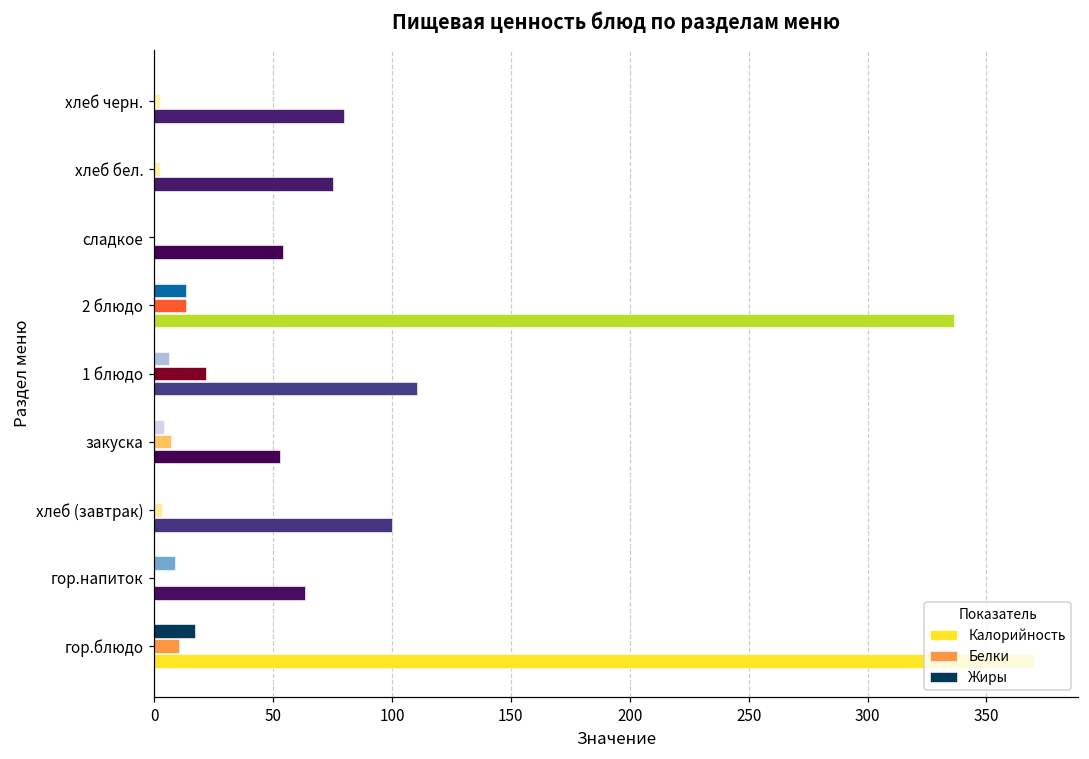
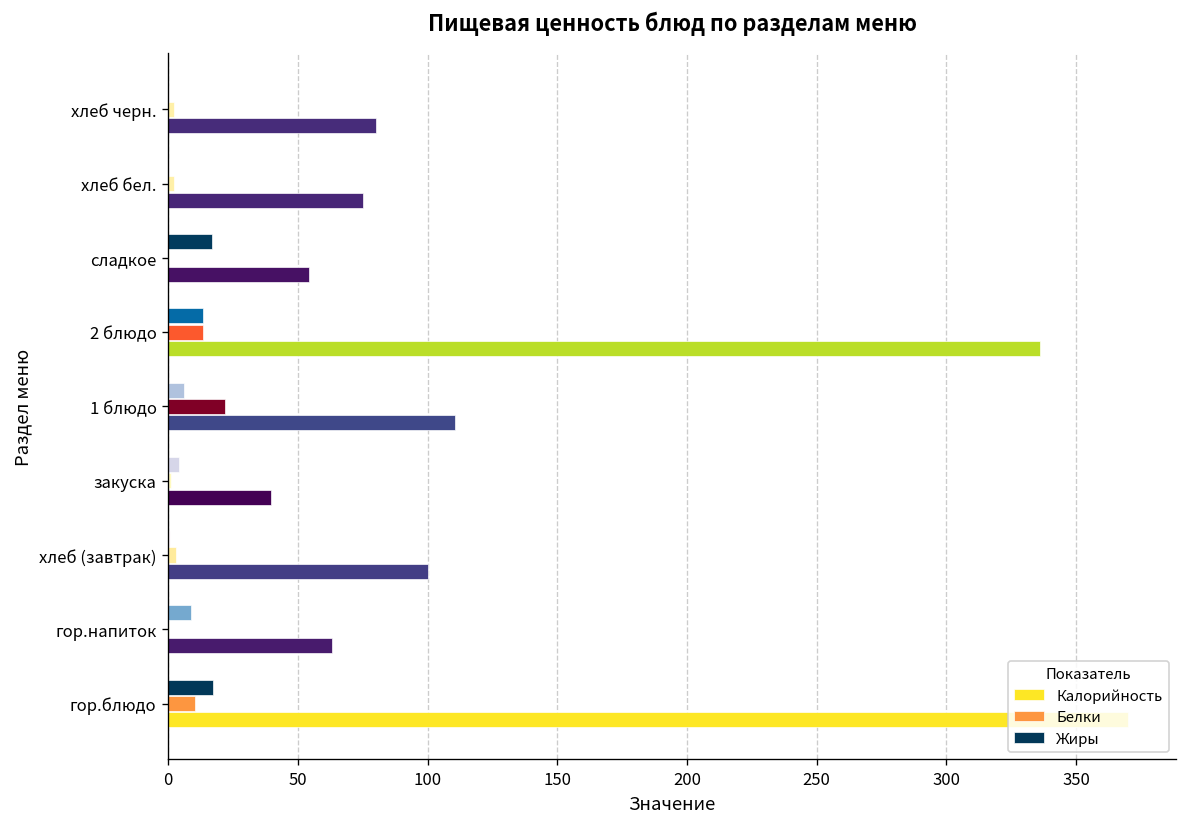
  {
    "Калорийность": {
      "хлеб черн.": 80,
      "хлеб бел.": 75,
      "сладкое": 54,
      "2 блюдо": 336,
      "1 блюдо": 111,
-     "закуска": 53,
+     "закуска": 40,
      "хлеб (завтрак)": 100,
      "гор.напиток": 63
    },
    "Белки": {
      "хлеб черн.": 2,
      "хлеб бел.": 2,
      "2 блюдо": 13,
      "1 блюдо": 22,
-     "закуска": 7,
+     "закуска": 1,
      "хлеб (завтрак)": 3,
      "гор.блюдо": 10
    },
    "Жиры": {
-     "сладкое": 0,
+     "сладкое": 17,
      "2 блюдо": 13,
      "1 блюдо": 6,
      "закуска": 4,
      "гор.напиток": 9,
      "гор.блюдо": 17
    }
  }
